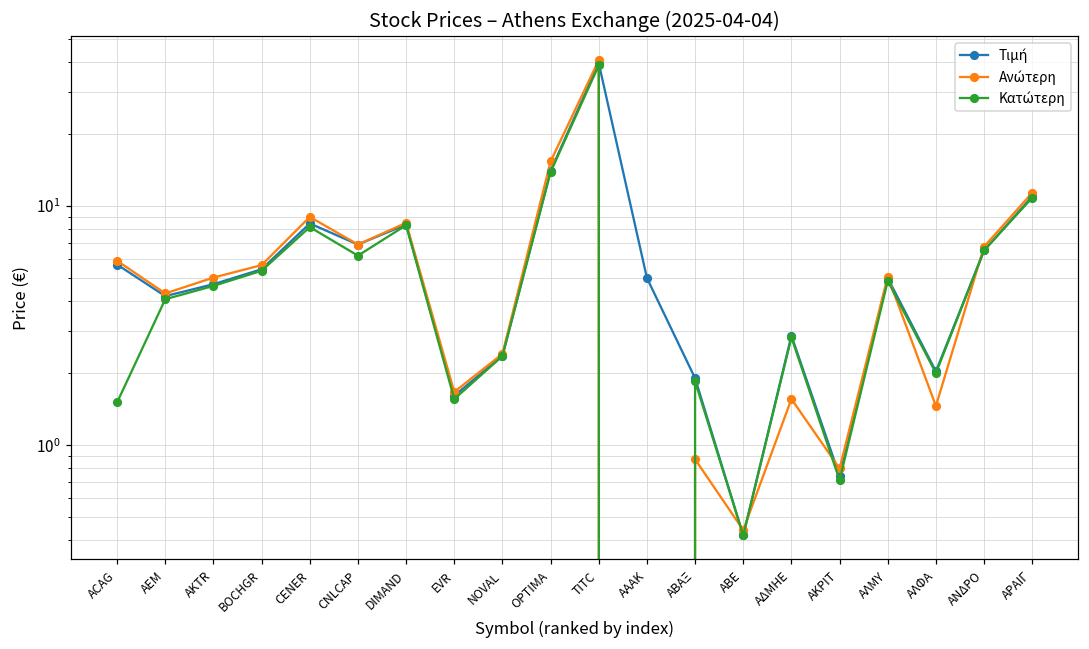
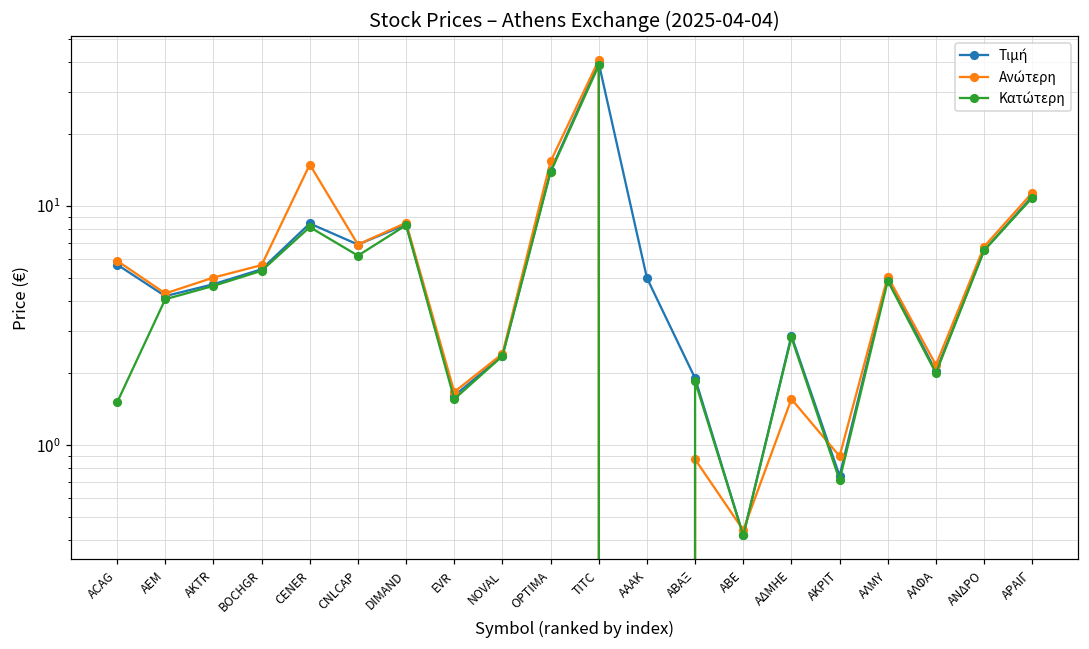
  {
    "Τιμή": {
      "ACAG": 5.7,
      "CENER": 8.5,
      "EVR": 1.6,
      "ΑΑΑΚ": 5.0,
      "ΑΒΑΞ": 1.9,
      "ΑΚΡΙΤ": 0.75
    },
    "Ανώτερη": {
      "ACAG": 5.9,
      "AKTR": 5.0,
      "BOCHGR": 5.7,
-     "CENER": 9.0,
+     "CENER": 15,
      "EVR": 1.7,
      "OPTIMA": 15,
      "TITC": 41,
      "ΑΒΑΞ": 0.87,
      "ΑΒΕ": 0.44,
      "ΑΔΜΗΕ": 1.6,
-     "ΑΚΡΙΤ": 0.8,
-     "ΑΛΦΑ": 1.5,
+     "ΑΚΡΙΤ": 0.9,
+     "ΑΛΦΑ": 2.2,
      "ΑΝΔΡΟ": 6.8,
      "ΑΡΑΙΓ": 11
    },
    "Κατώτερη": {
      "ACAG": 1.5,
      "AEM": 4.1,
      "CENER": 8.2,
      "CNLCAP": 6.2,
      "EVR": 1.6,
      "ΑΒΑΞ": 1.9,
      "ΑΚΡΙΤ": 0.7,
      "ΑΛΜΥ": 4.9
    }
  }
